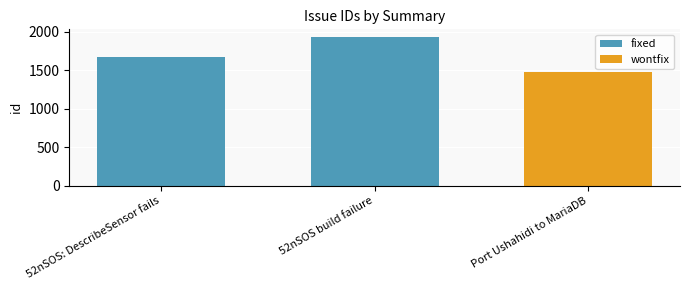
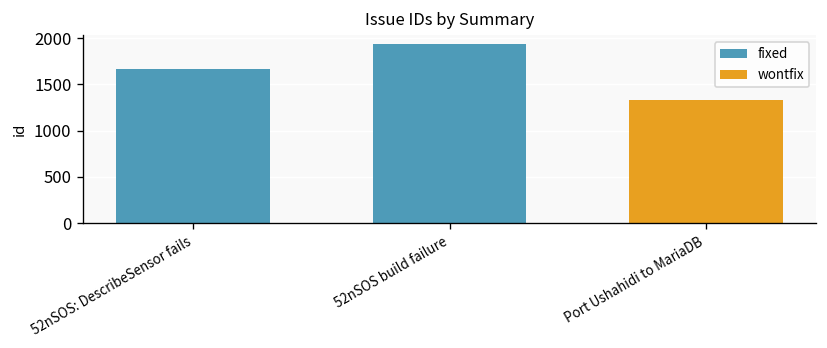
  {
    "fixed": {
      "52nSOS: DescribeSensor fails": 1700,
      "52nSOS build failure": 1900
    },
    "wontfix": {
-     "Port Ushahidi to MariaDB": 1500
+     "Port Ushahidi to MariaDB": 1300
    }
  }
